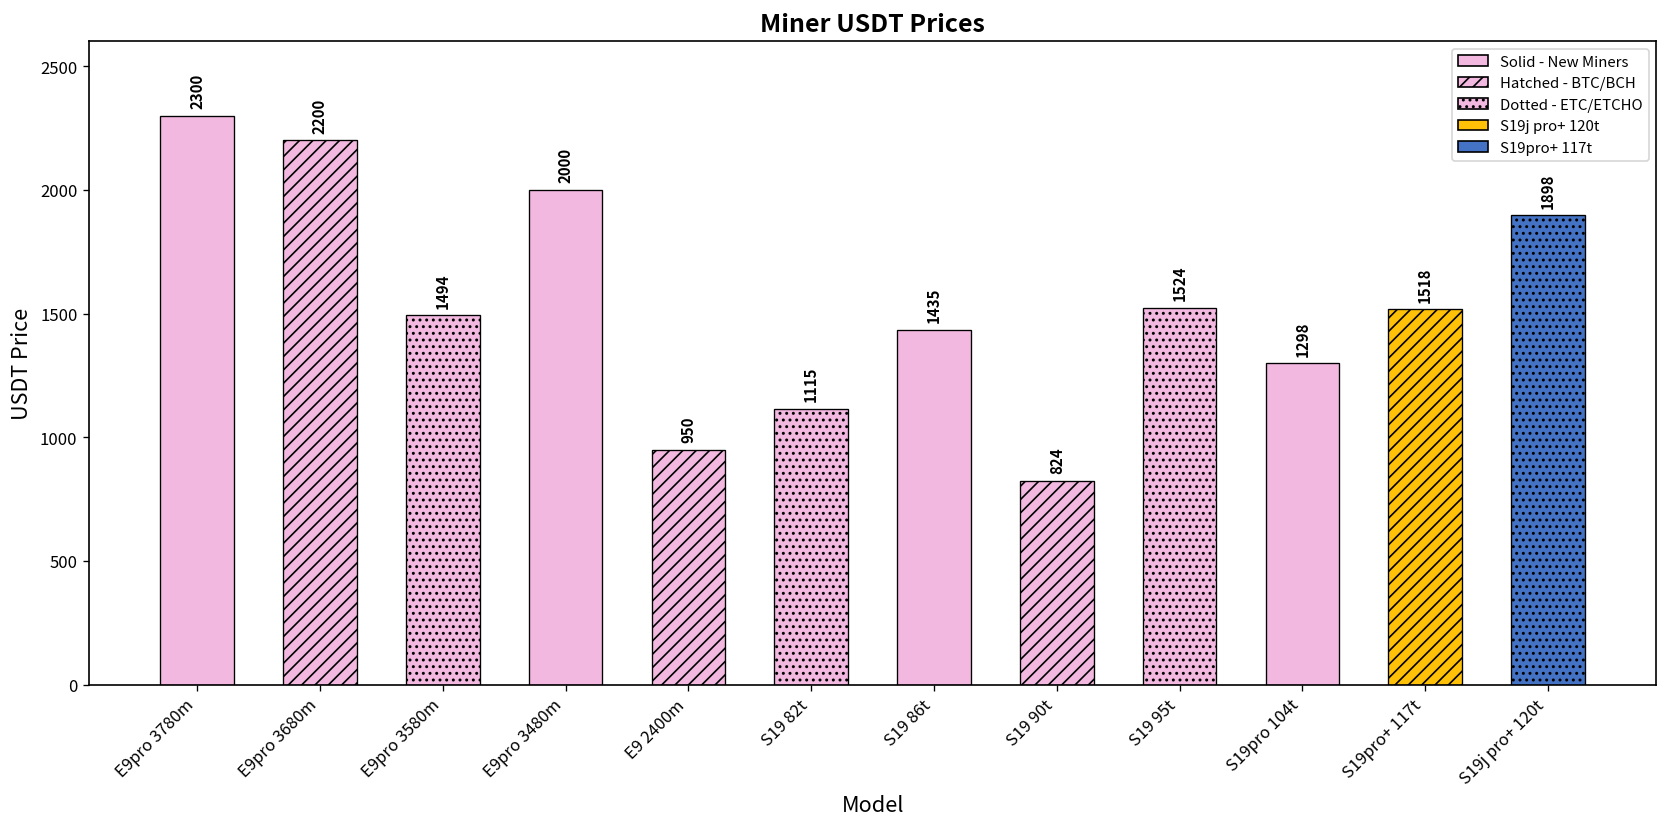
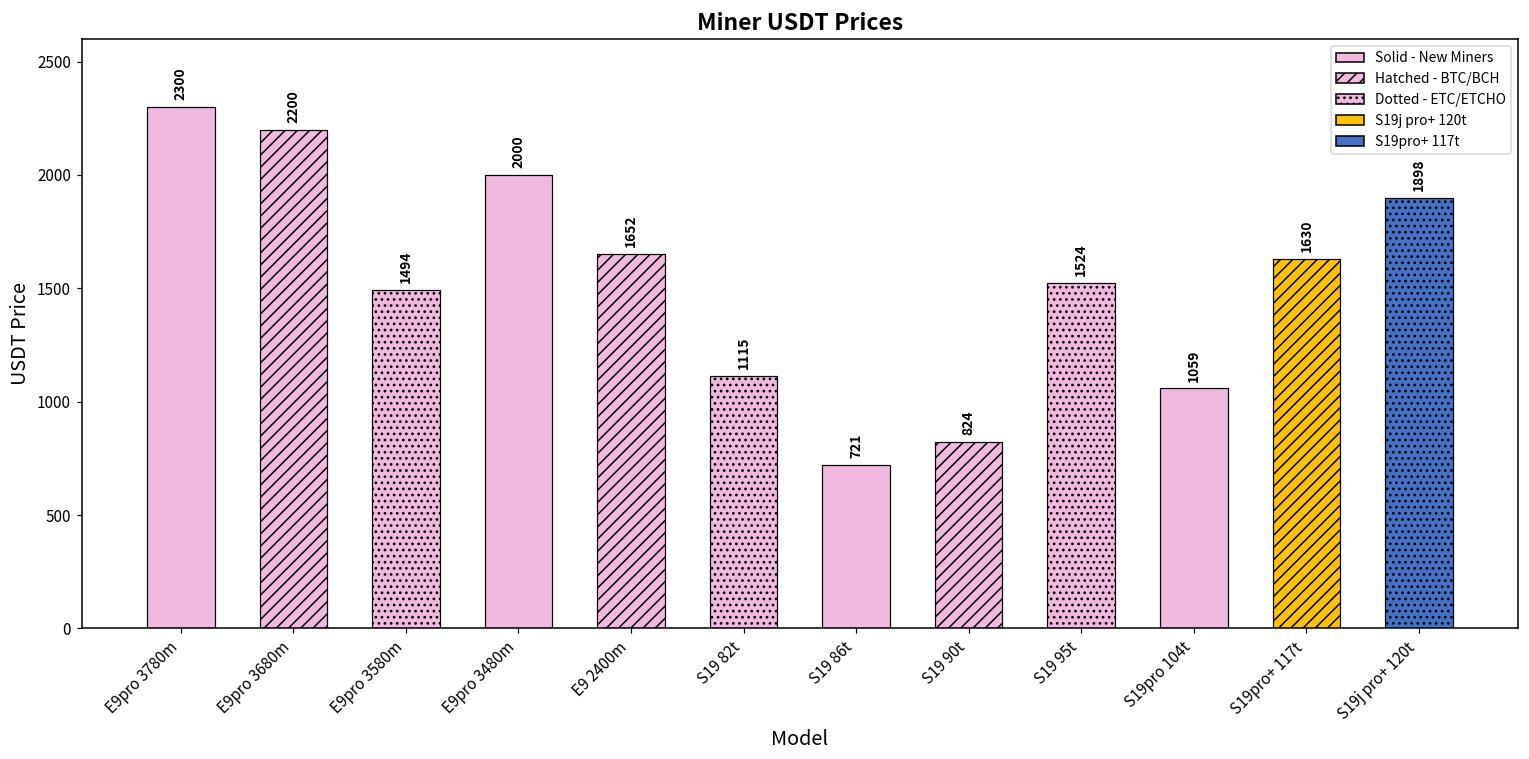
  {
    "E9pro 3780m": 2300,
    "E9pro 3680m": 2200,
    "E9pro 3580m": 1494,
    "E9pro 3480m": 2000,
-   "E9 2400m": 950,
+   "E9 2400m": 1652,
    "S19 82t": 1115,
-   "S19 86t": 1435,
+   "S19 86t": 721,
    "S19 90t": 824,
    "S19 95t": 1524,
-   "S19pro 104t": 1298,
-   "S19pro+ 117t": 1518,
+   "S19pro 104t": 1059,
+   "S19pro+ 117t": 1630,
    "S19j pro+ 120t": 1898
  }
